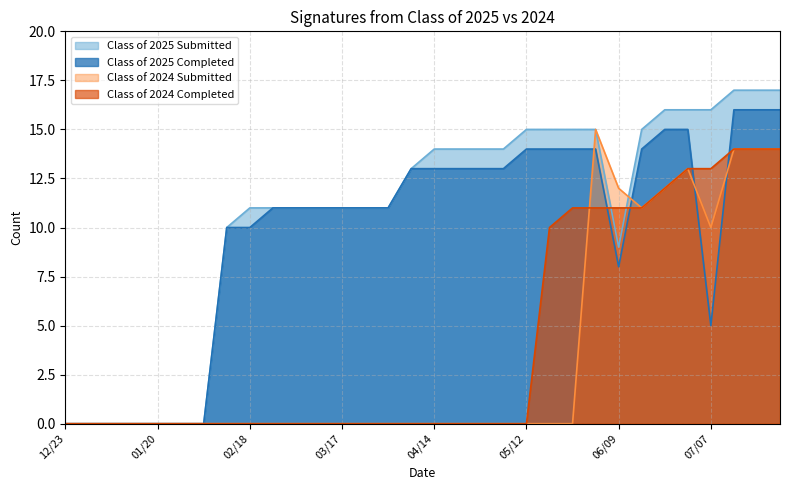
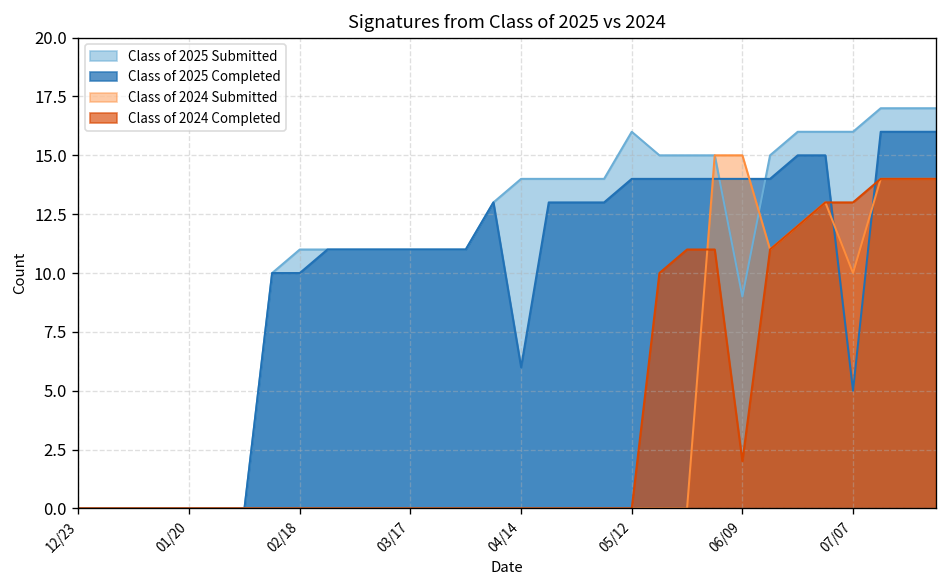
  {
    "Class of 2025 Submitted": {
      "02/18": 11,
      "04/14": 14,
-     "05/12": 15,
+     "05/12": 16,
      "06/09": 9,
      "07/07": 16
    },
    "Class of 2025 Completed": {
      "02/18": 10,
-     "04/14": 13,
+     "04/14": 6,
      "05/12": 14,
-     "06/09": 8,
+     "06/09": 14,
      "07/07": 5
    },
    "Class of 2024 Submitted": {
-     "06/09": 12,
+     "06/09": 15,
      "07/07": 10
    },
    "Class of 2024 Completed": {
-     "06/09": 11,
+     "06/09": 2,
      "07/07": 13
    }
  }
